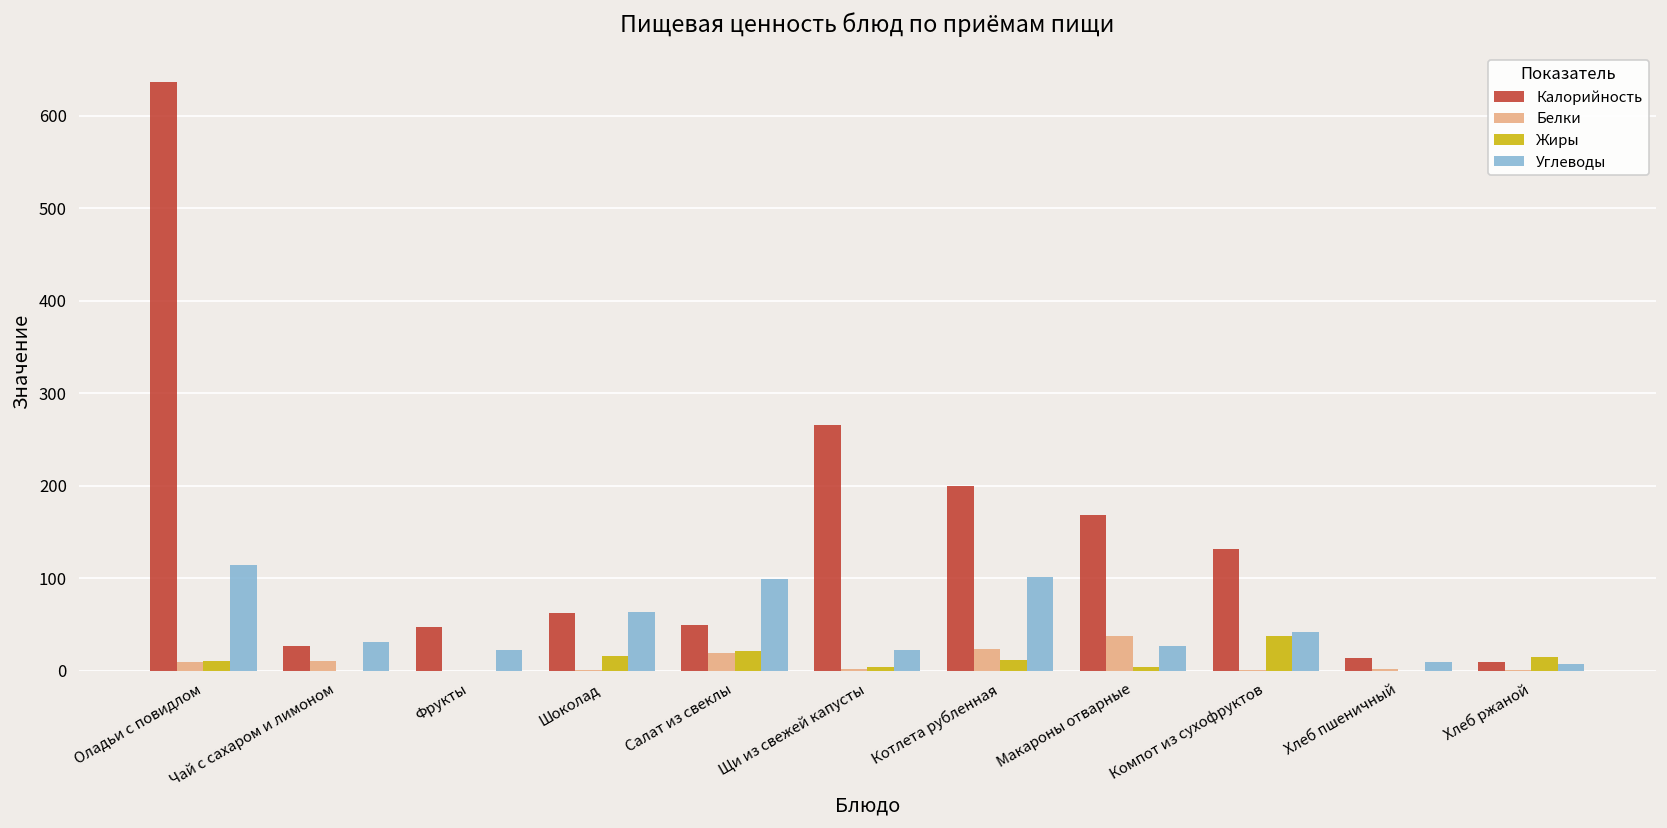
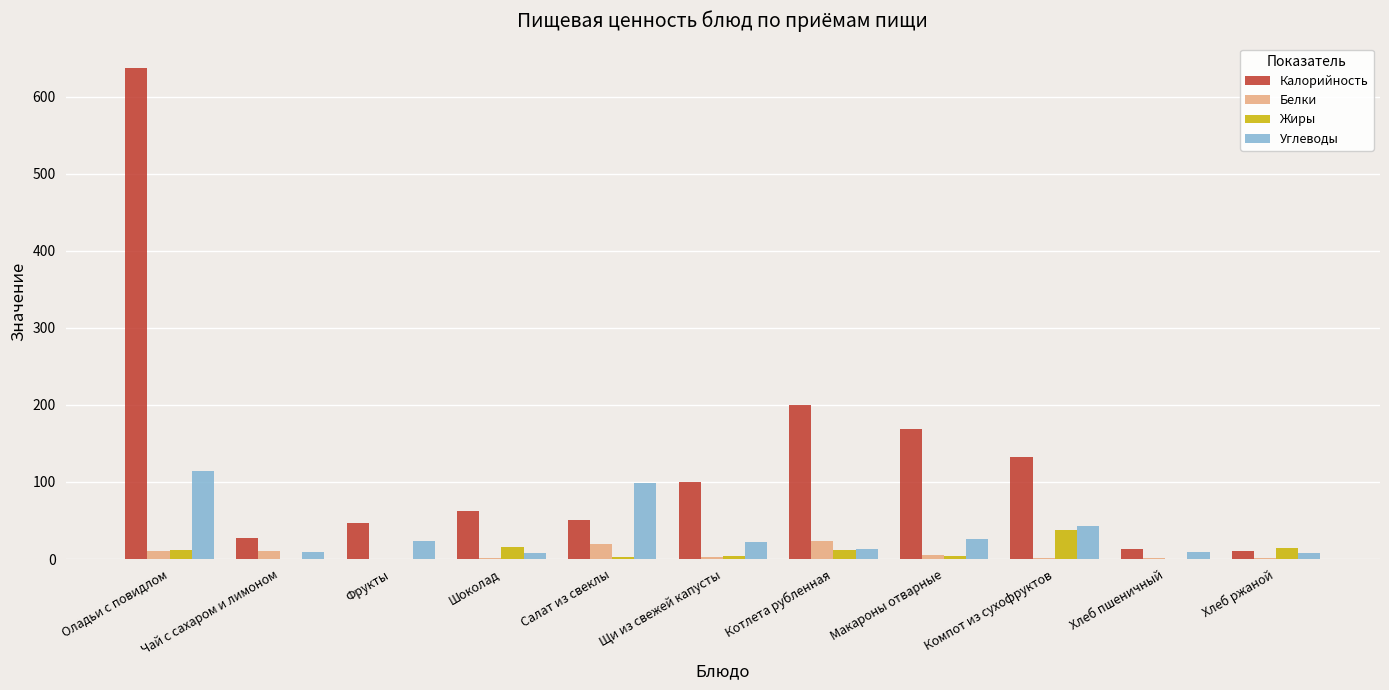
  {
    "Калорийность": {
      "Оладьи с повидлом": 640,
      "Чай с сахаром и лимоном": 30,
      "Фрукты": 50,
      "Шоколад": 60,
      "Салат из свеклы": 50,
-     "Щи из свежей капусты": 270,
+     "Щи из свежей капусты": 100,
      "Котлета рубленная": 200,
      "Макароны отварные": 170,
      "Компот из сухофруктов": 130,
      "Хлеб пшеничный": 10,
      "Хлеб ржаной": 10
    },
    "Белки": {
      "Оладьи с повидлом": 10,
      "Чай с сахаром и лимоном": 10,
      "Салат из свеклы": 20,
      "Котлета рубленная": 20,
-     "Макароны отварные": 40
+     "Макароны отварные": 10
    },
    "Жиры": {
      "Оладьи с повидлом": 10,
      "Шоколад": 20,
-     "Салат из свеклы": 20,
+     "Салат из свеклы": 0,
      "Щи из свежей капусты": 0,
      "Котлета рубленная": 10,
      "Макароны отварные": 0,
      "Компот из сухофруктов": 40,
      "Хлеб ржаной": 10
    },
    "Углеводы": {
      "Оладьи с повидлом": 110,
-     "Чай с сахаром и лимоном": 30,
+     "Чай с сахаром и лимоном": 10,
      "Фрукты": 20,
-     "Шоколад": 60,
+     "Шоколад": 10,
      "Салат из свеклы": 100,
      "Щи из свежей капусты": 20,
-     "Котлета рубленная": 100,
+     "Котлета рубленная": 10,
      "Макароны отварные": 30,
      "Компот из сухофруктов": 40,
      "Хлеб пшеничный": 10,
      "Хлеб ржаной": 10
    }
  }
